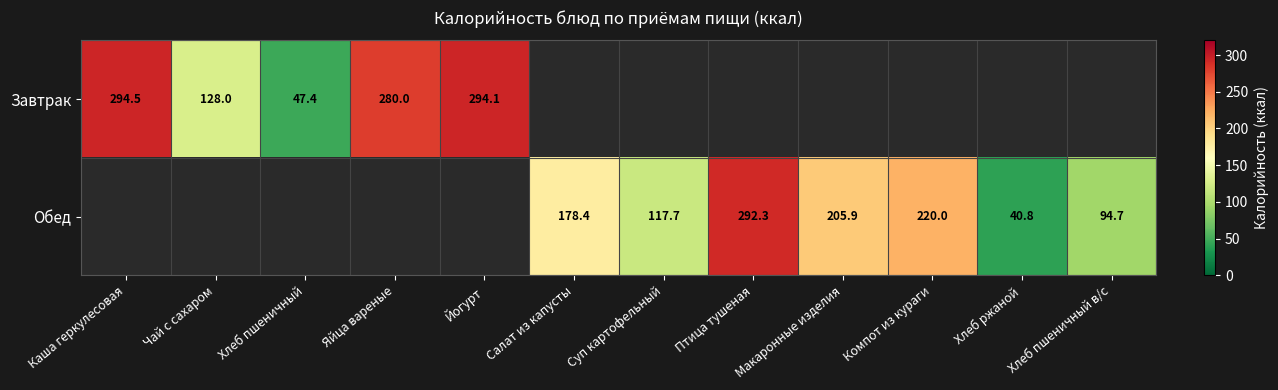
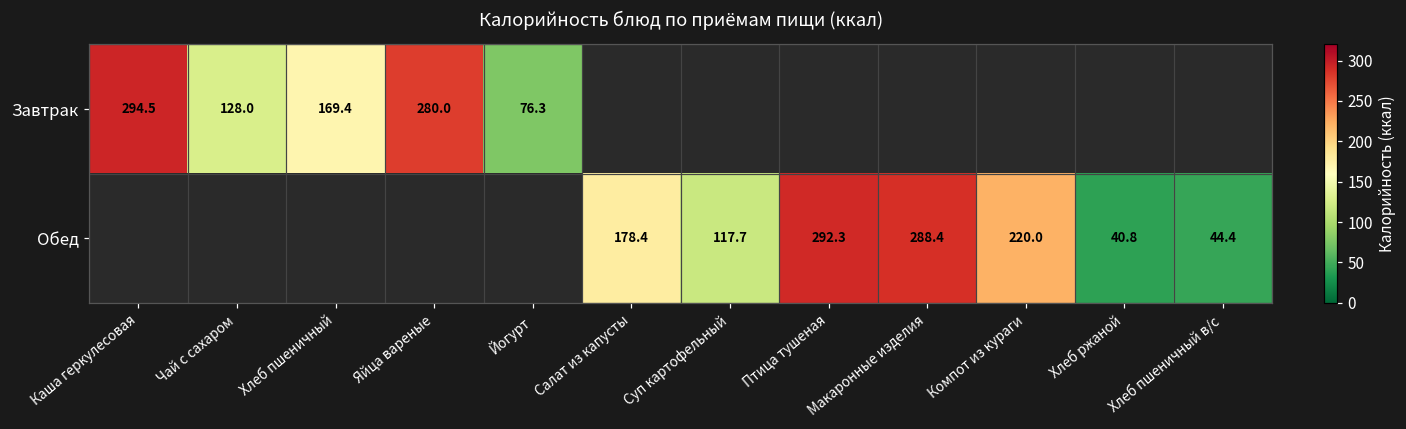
  {
    "Завтрак": {
      "Каша геркулесовая": 294.5,
      "Чай с сахаром": 128.0,
-     "Хлеб пшеничный": 47.4,
+     "Хлеб пшеничный": 169.4,
      "Яйца вареные": 280.0,
-     "Йогурт": 294.1
+     "Йогурт": 76.3
    },
    "Обед": {
      "Салат из капусты": 178.4,
      "Суп картофельный": 117.7,
      "Птица тушеная": 292.3,
-     "Макаронные изделия": 205.9,
+     "Макаронные изделия": 288.4,
      "Компот из кураги": 220.0,
      "Хлеб ржаной": 40.8,
-     "Хлеб пшеничный в/с": 94.7
+     "Хлеб пшеничный в/с": 44.4
    }
  }
